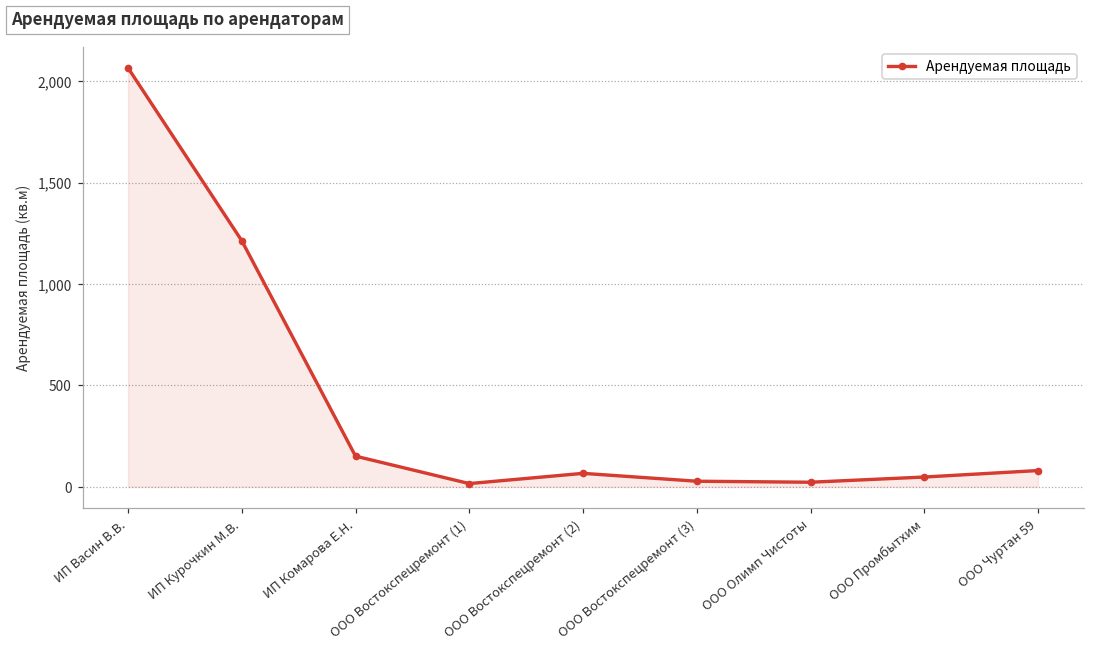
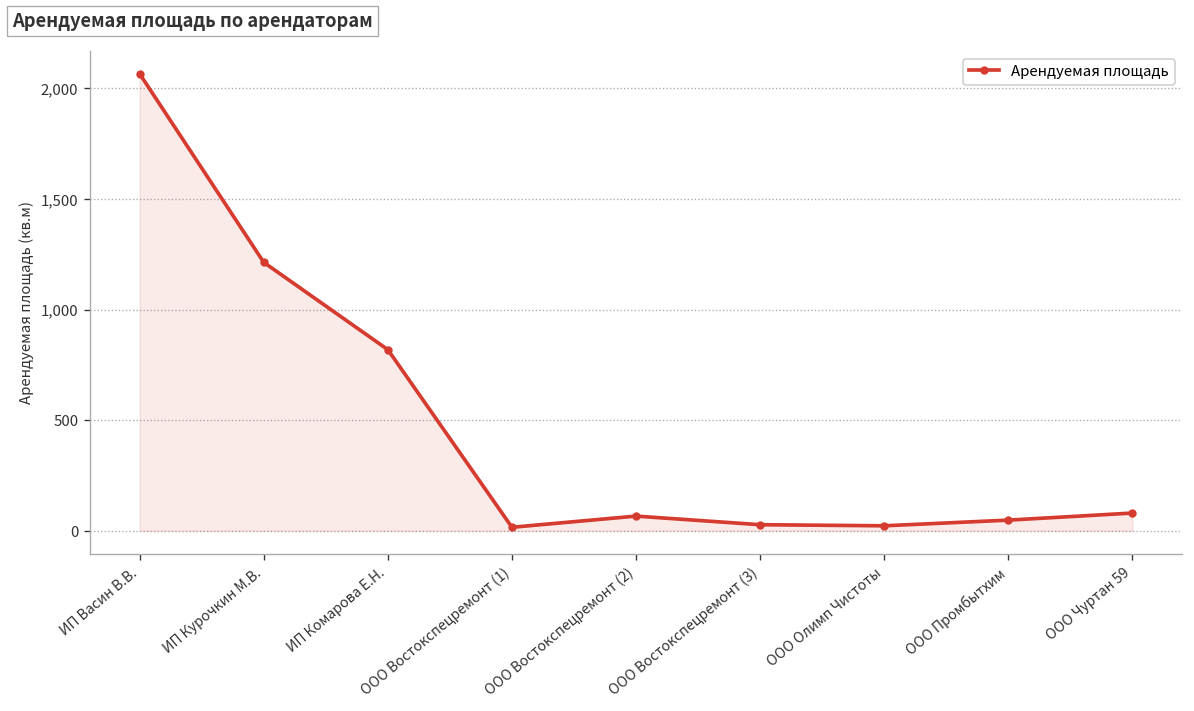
  {
    "ИП Васин В.В.": "2,070",
    "ИП Курочкин М.В.": "1,210",
-   "ИП Комарова Е.Н.": "150",
+   "ИП Комарова Е.Н.": "820",
    "ООО Востокспецремонт (1)": "20",
    "ООО Востокспецремонт (2)": "70",
    "ООО Востокспецремонт (3)": "30",
    "ООО Олимп Чистоты": "20",
    "ООО Промбытхим": "50",
    "ООО Чуртан 59": "80"
  }
